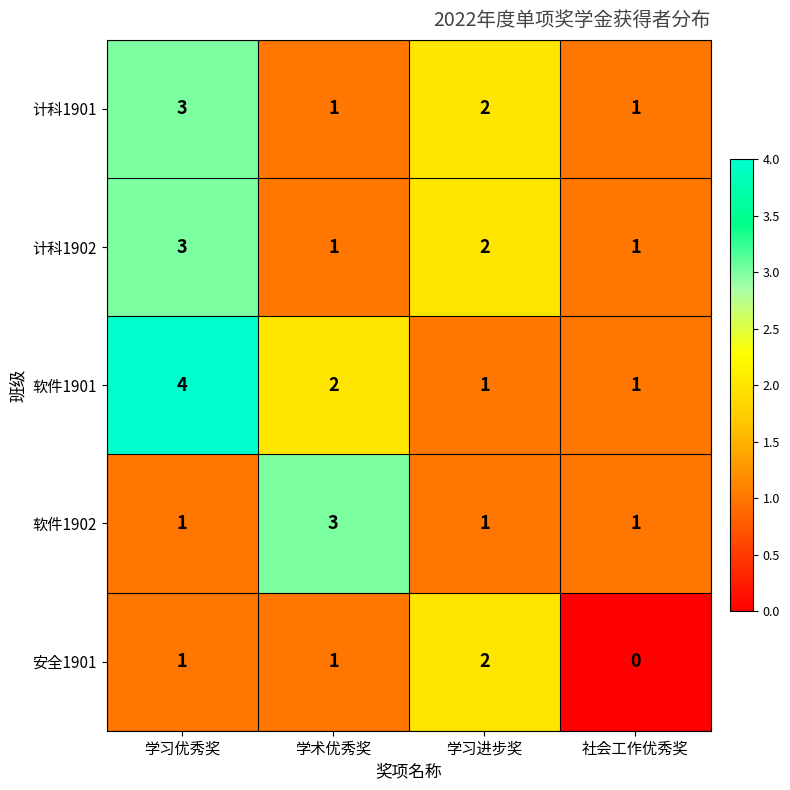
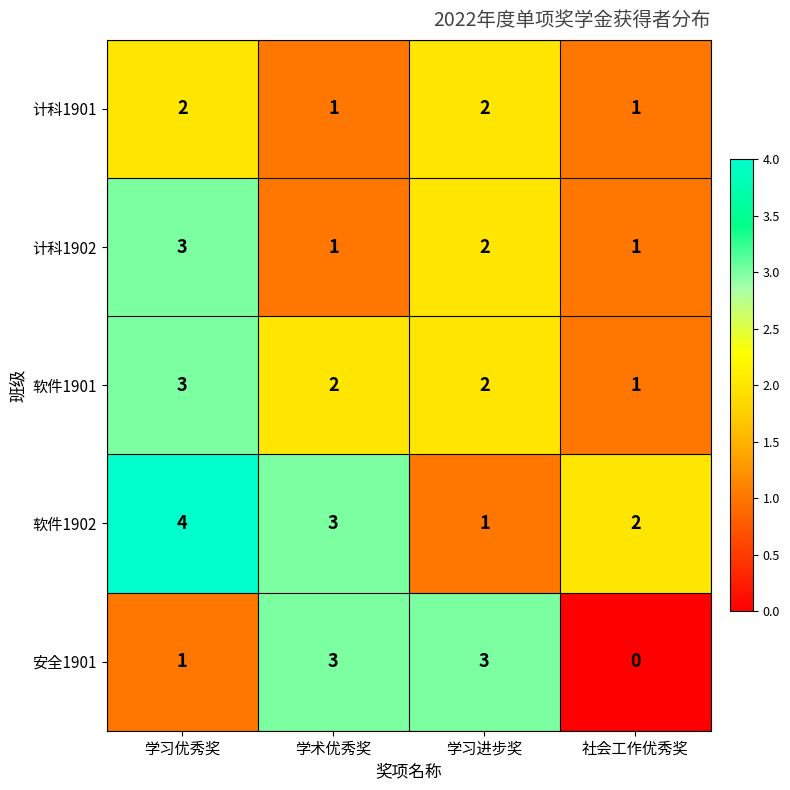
  {
    "计科1901": {
-     "学习优秀奖": 3,
+     "学习优秀奖": 2,
      "学术优秀奖": 1,
      "学习进步奖": 2,
      "社会工作优秀奖": 1
    },
    "计科1902": {
      "学习优秀奖": 3,
      "学术优秀奖": 1,
      "学习进步奖": 2,
      "社会工作优秀奖": 1
    },
    "软件1901": {
-     "学习优秀奖": 4,
+     "学习优秀奖": 3,
      "学术优秀奖": 2,
-     "学习进步奖": 1,
+     "学习进步奖": 2,
      "社会工作优秀奖": 1
    },
    "软件1902": {
-     "学习优秀奖": 1,
+     "学习优秀奖": 4,
      "学术优秀奖": 3,
      "学习进步奖": 1,
-     "社会工作优秀奖": 1
+     "社会工作优秀奖": 2
    },
    "安全1901": {
      "学习优秀奖": 1,
-     "学术优秀奖": 1,
-     "学习进步奖": 2,
+     "学术优秀奖": 3,
+     "学习进步奖": 3,
      "社会工作优秀奖": 0
    }
  }
